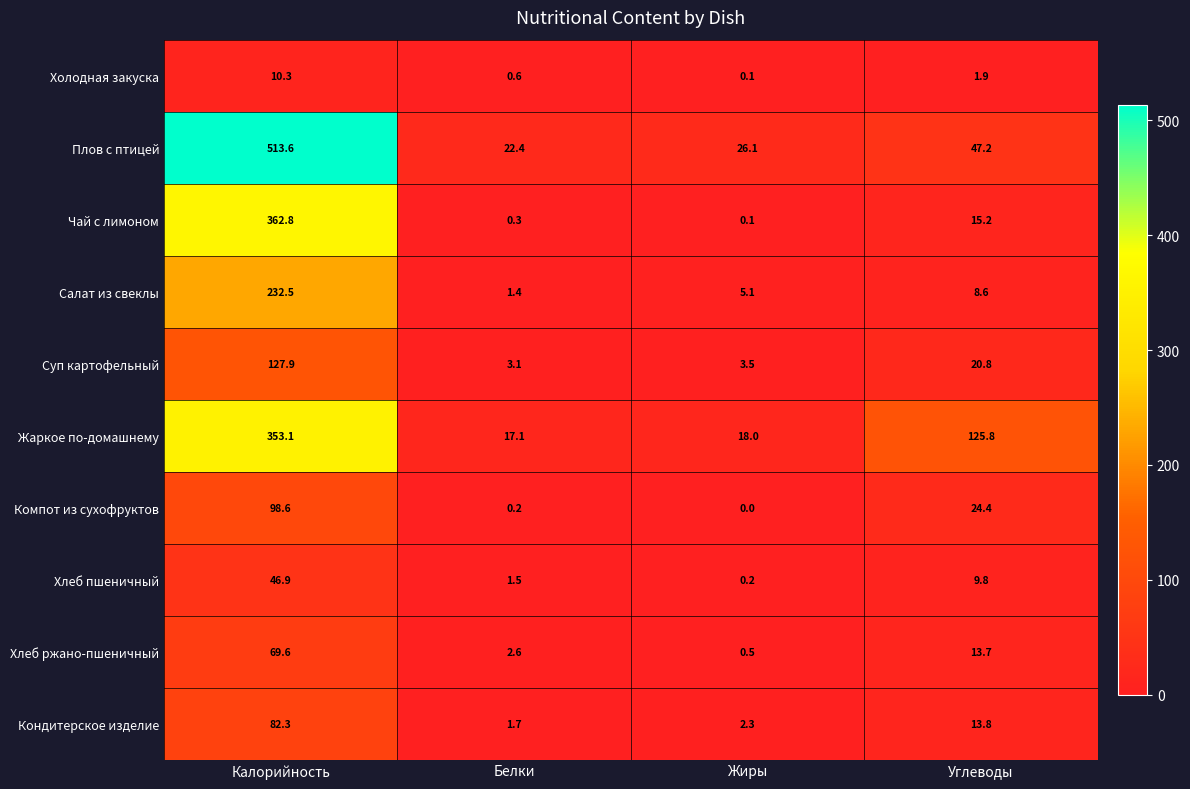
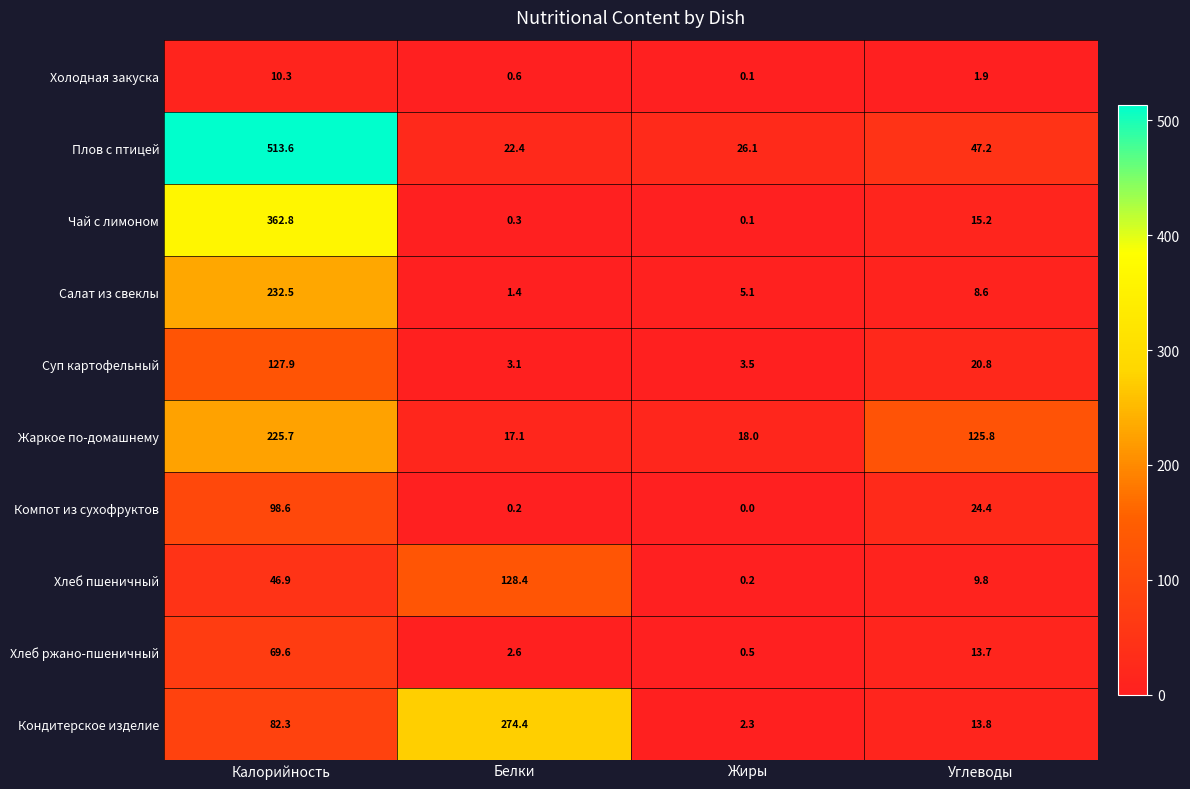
  {
    "Холодная закуска": {
      "Калорийность": 10.3,
      "Белки": 0.6,
      "Жиры": 0.1,
      "Углеводы": 1.9
    },
    "Плов с птицей": {
      "Калорийность": 513.6,
      "Белки": 22.4,
      "Жиры": 26.1,
      "Углеводы": 47.2
    },
    "Чай с лимоном": {
      "Калорийность": 362.8,
      "Белки": 0.3,
      "Жиры": 0.1,
      "Углеводы": 15.2
    },
    "Салат из свеклы": {
      "Калорийность": 232.5,
      "Белки": 1.4,
      "Жиры": 5.1,
      "Углеводы": 8.6
    },
    "Суп картофельный": {
      "Калорийность": 127.9,
      "Белки": 3.1,
      "Жиры": 3.5,
      "Углеводы": 20.8
    },
    "Жаркое по-домашнему": {
-     "Калорийность": 353.1,
+     "Калорийность": 225.7,
      "Белки": 17.1,
      "Жиры": 18.0,
      "Углеводы": 125.8
    },
    "Компот из сухофруктов": {
      "Калорийность": 98.6,
      "Белки": 0.2,
      "Жиры": 0.0,
      "Углеводы": 24.4
    },
    "Хлеб пшеничный": {
      "Калорийность": 46.9,
-     "Белки": 1.5,
+     "Белки": 128.4,
      "Жиры": 0.2,
      "Углеводы": 9.8
    },
    "Хлеб ржано-пшеничный": {
      "Калорийность": 69.6,
      "Белки": 2.6,
      "Жиры": 0.5,
      "Углеводы": 13.7
    },
    "Кондитерское изделие": {
      "Калорийность": 82.3,
-     "Белки": 1.7,
+     "Белки": 274.4,
      "Жиры": 2.3,
      "Углеводы": 13.8
    }
  }
